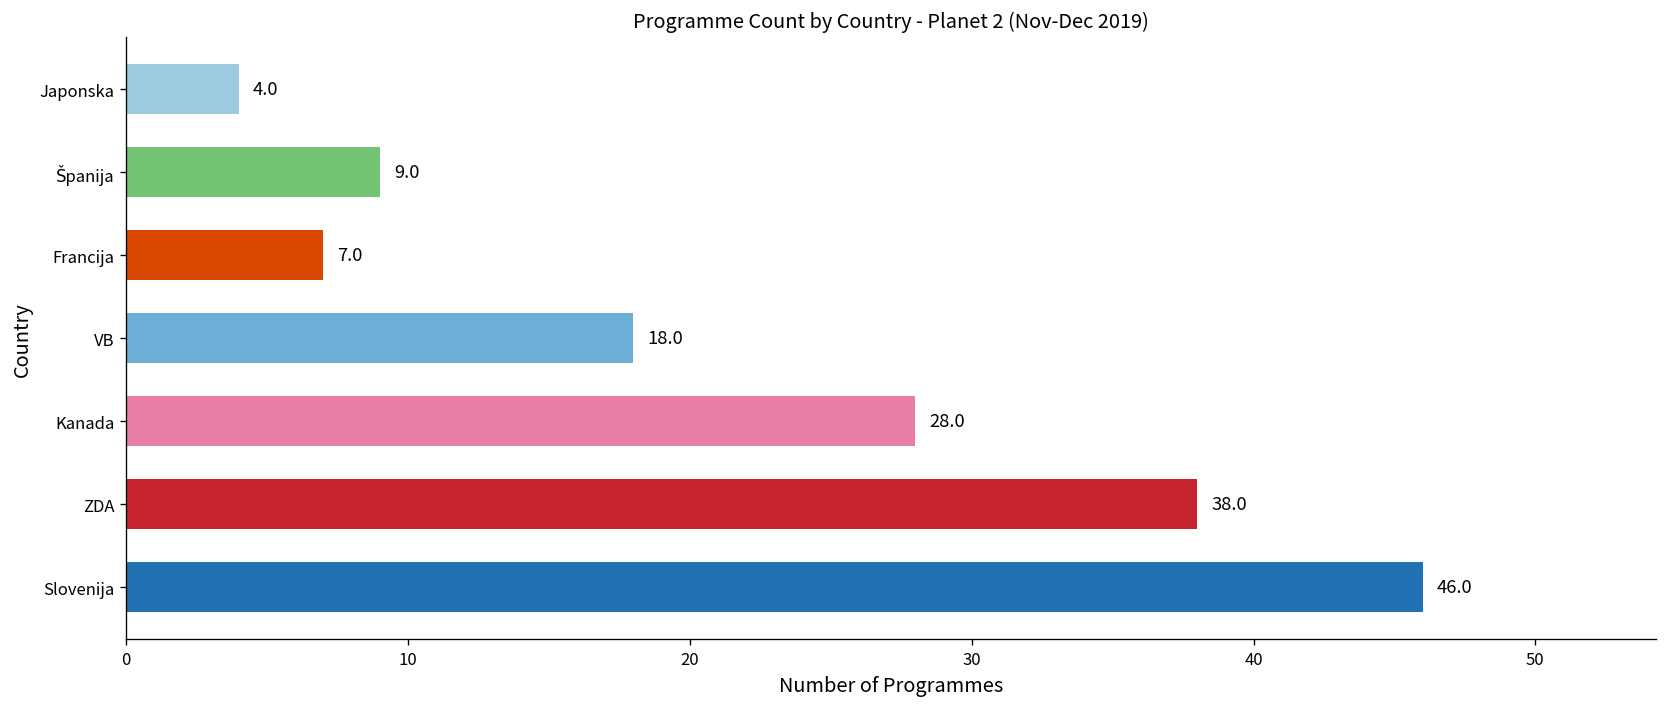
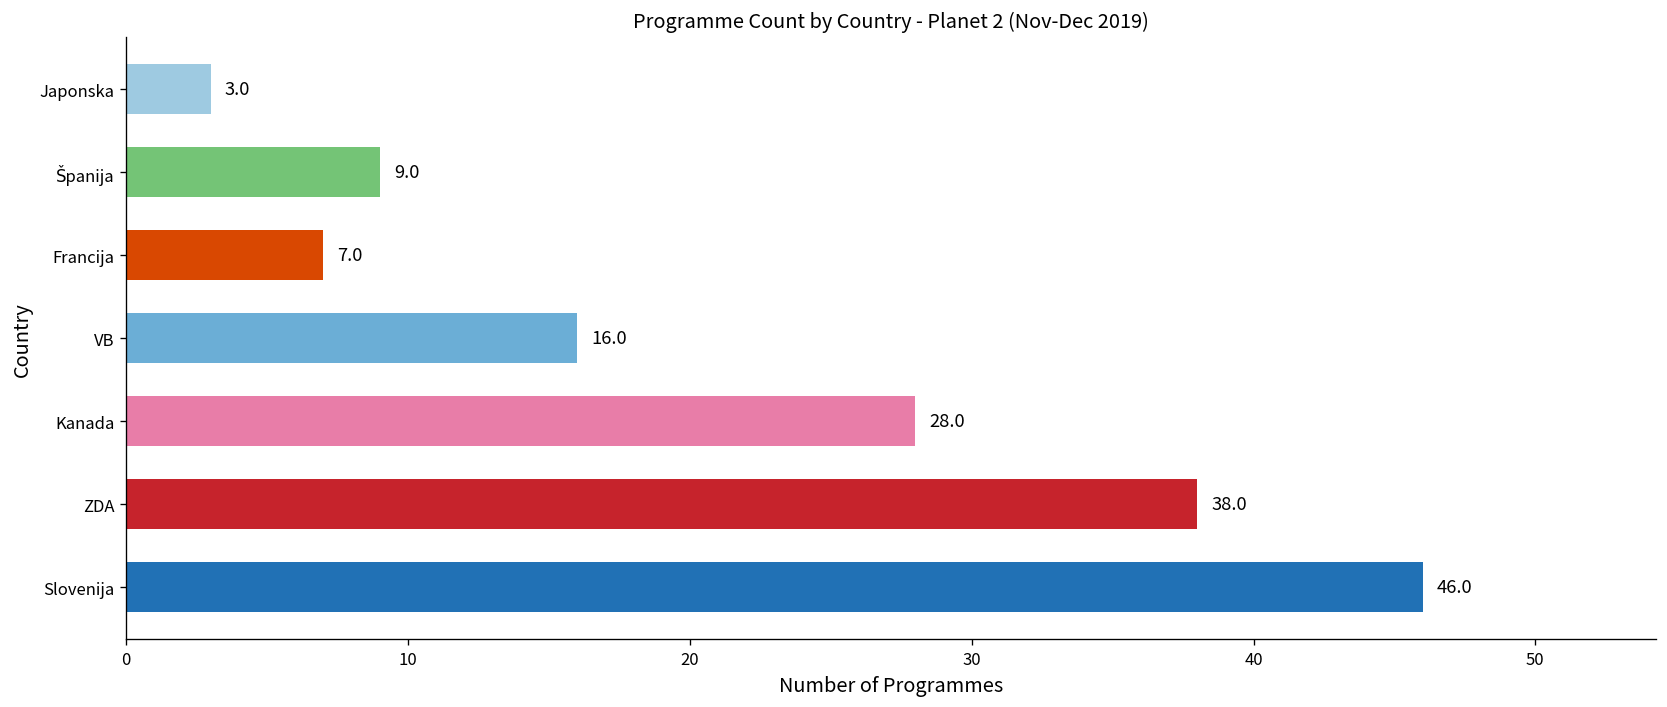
  {
-   "Japonska": 4.0,
+   "Japonska": 3.0,
    "Španija": 9.0,
    "Francija": 7.0,
-   "VB": 18.0,
+   "VB": 16.0,
    "Kanada": 28.0,
    "ZDA": 38.0,
    "Slovenija": 46.0
  }
